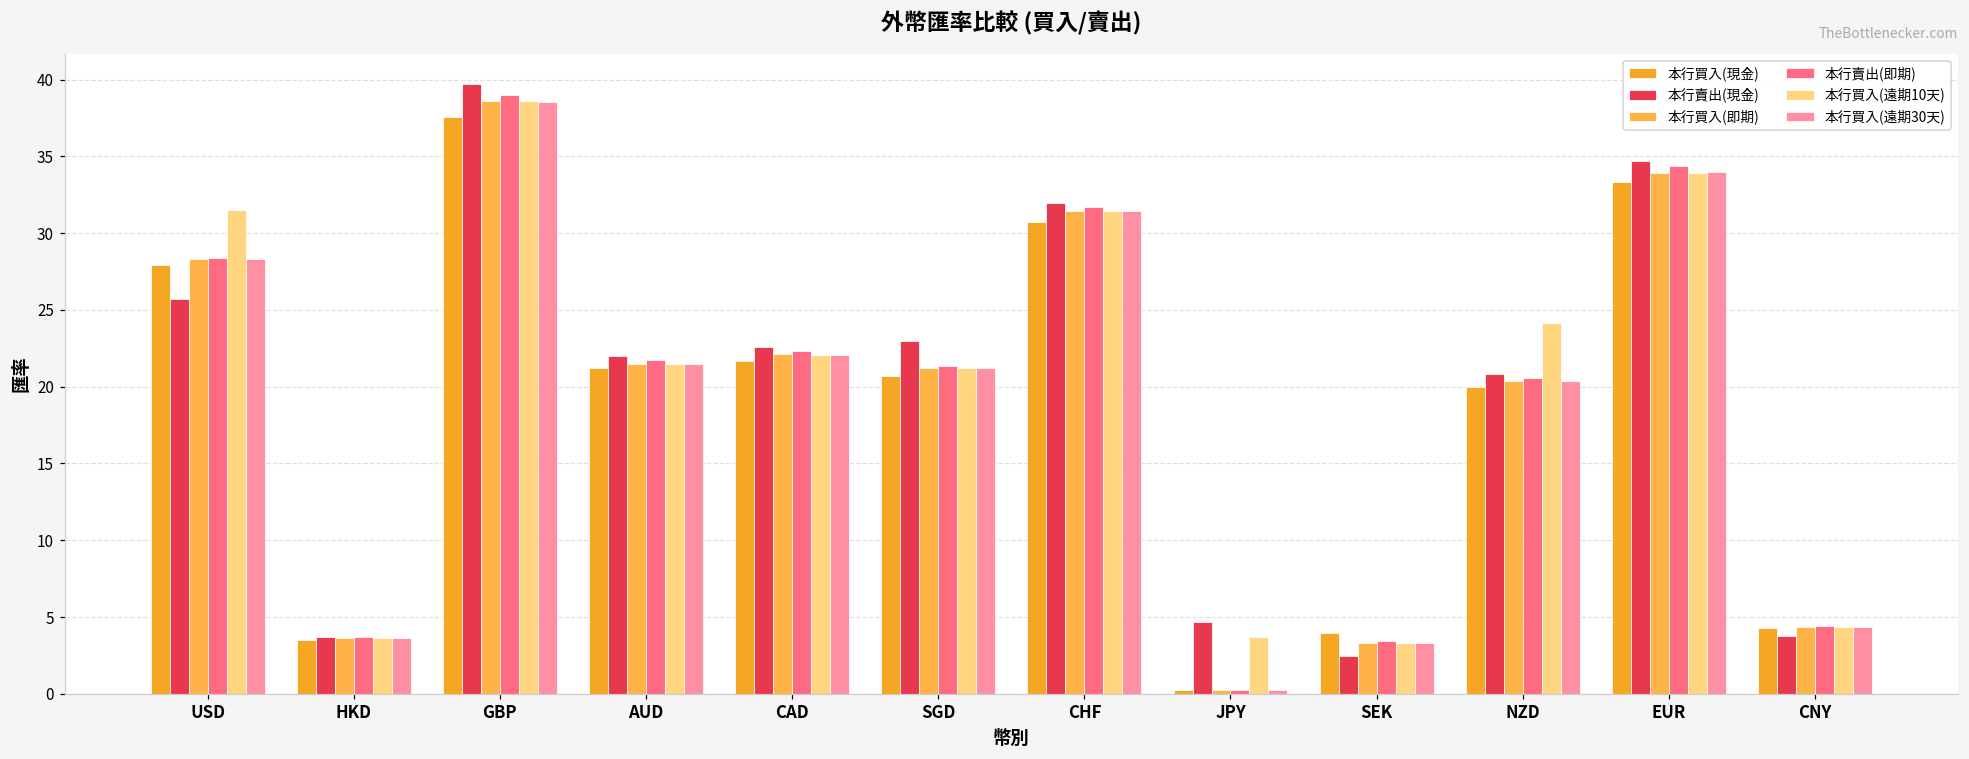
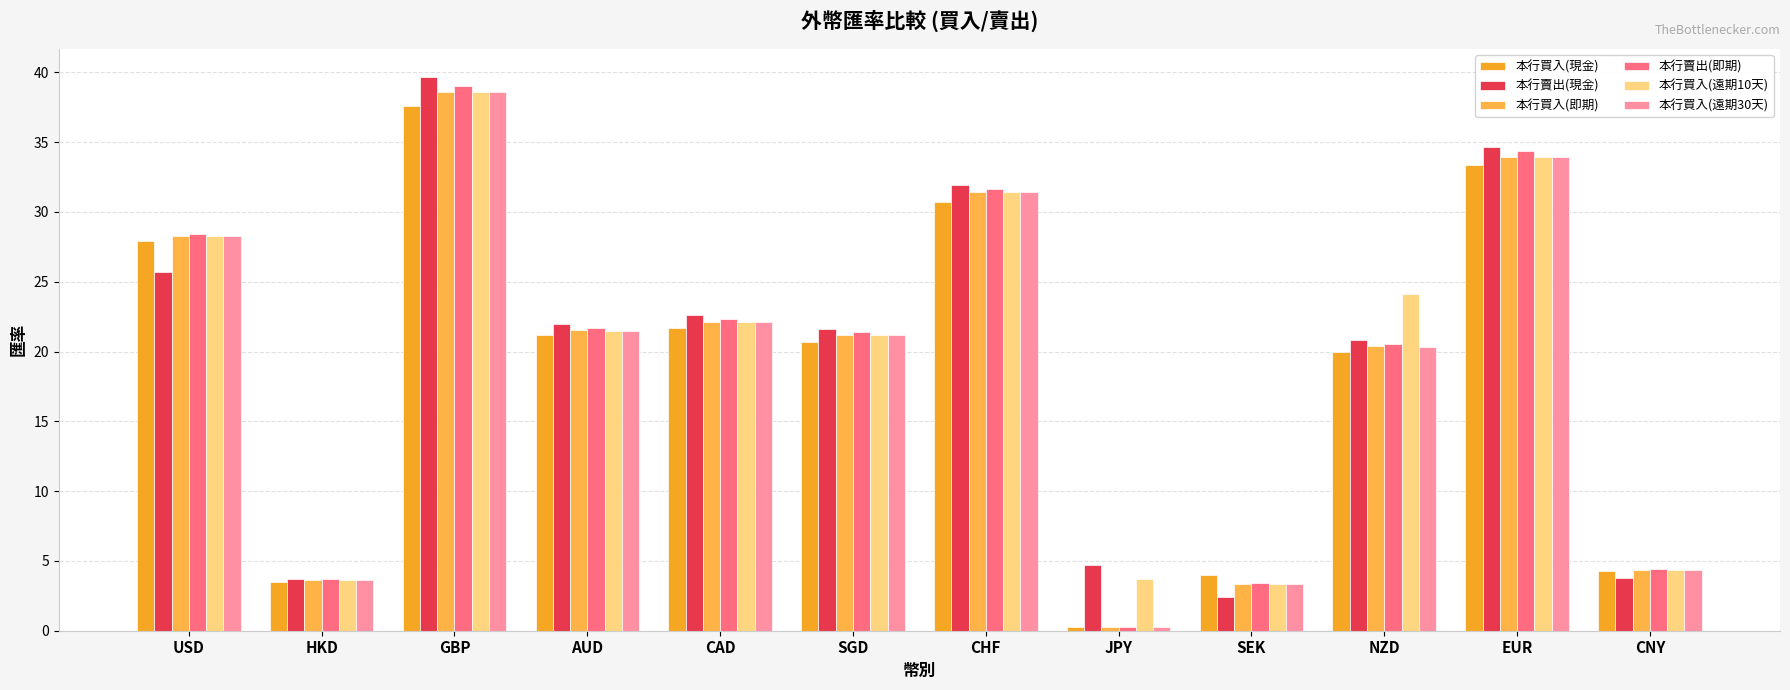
  {
    "本行賣出(現金)": {
      "USD": 25.7,
      "HKD": 3.7,
      "GBP": 39.7,
      "AUD": 22.0,
      "CAD": 22.6,
-     "SGD": 23.0,
+     "SGD": 21.6,
      "CHF": 32.0,
      "JPY": 4.7,
      "SEK": 2.4,
      "NZD": 20.8,
      "EUR": 34.7,
      "CNY": 3.8
    },
    "本行買入(遠期10天)": {
-     "USD": 31.5,
+     "USD": 28.3,
      "HKD": 3.6,
      "GBP": 38.6,
      "AUD": 21.5,
      "CAD": 22.1,
      "SGD": 21.2,
      "CHF": 31.4,
      "JPY": 3.7,
      "SEK": 3.3,
      "NZD": 24.1,
      "EUR": 34.0,
      "CNY": 4.4
    }
  }
